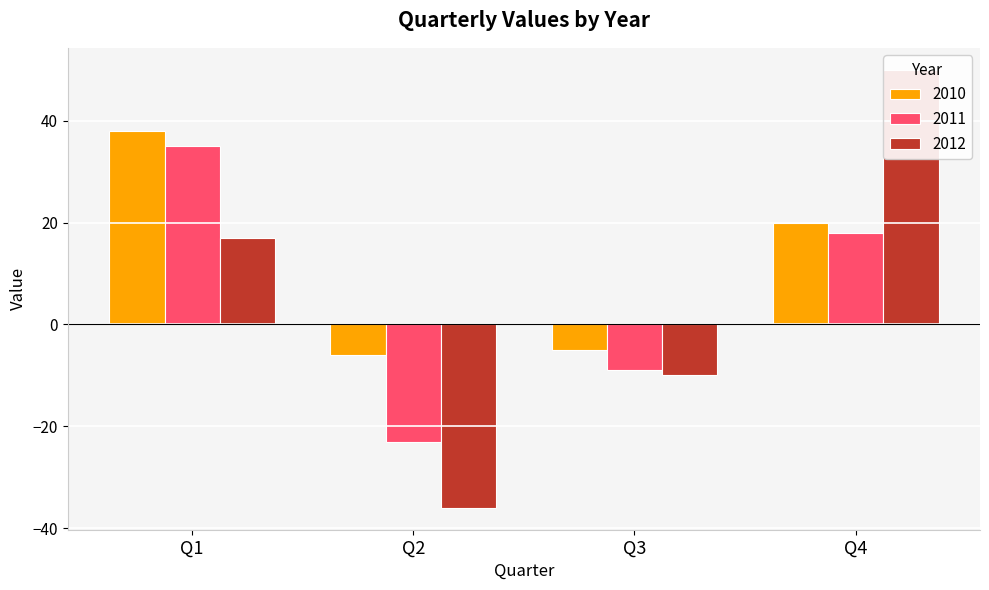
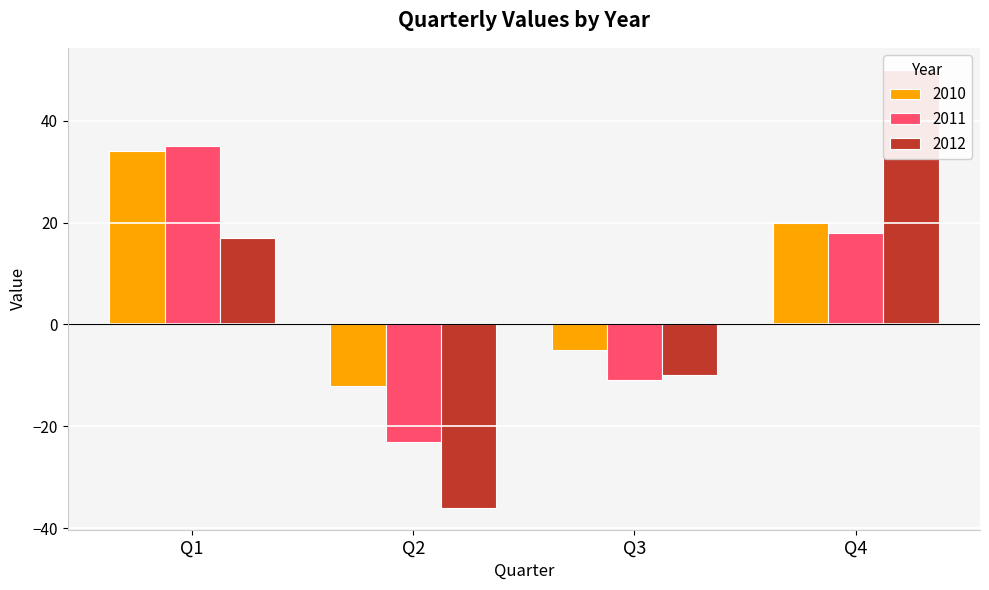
  {
    "2010": {
-     "Q1": 38,
-     "Q2": -6,
+     "Q1": 34,
+     "Q2": -12,
      "Q3": -5,
      "Q4": 20
    },
    "2011": {
      "Q1": 35,
      "Q2": -23,
-     "Q3": -9,
+     "Q3": -11,
      "Q4": 18
    },
    "2012": {
      "Q1": 17,
      "Q2": -36,
      "Q3": -10
    }
  }
